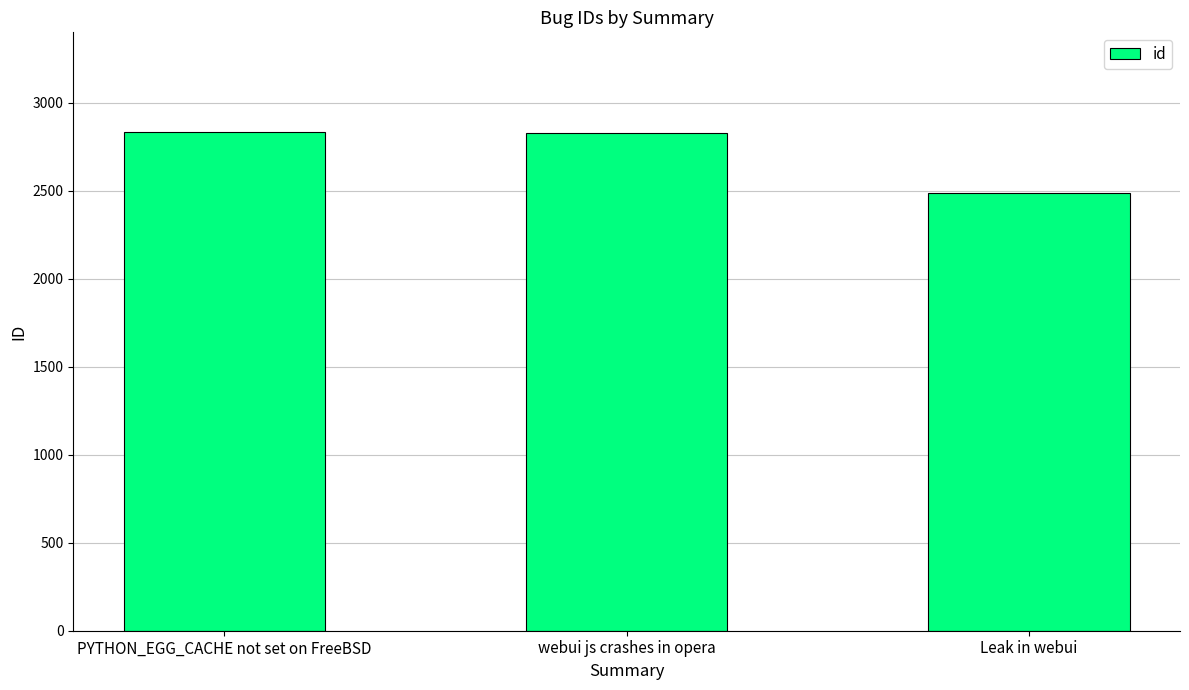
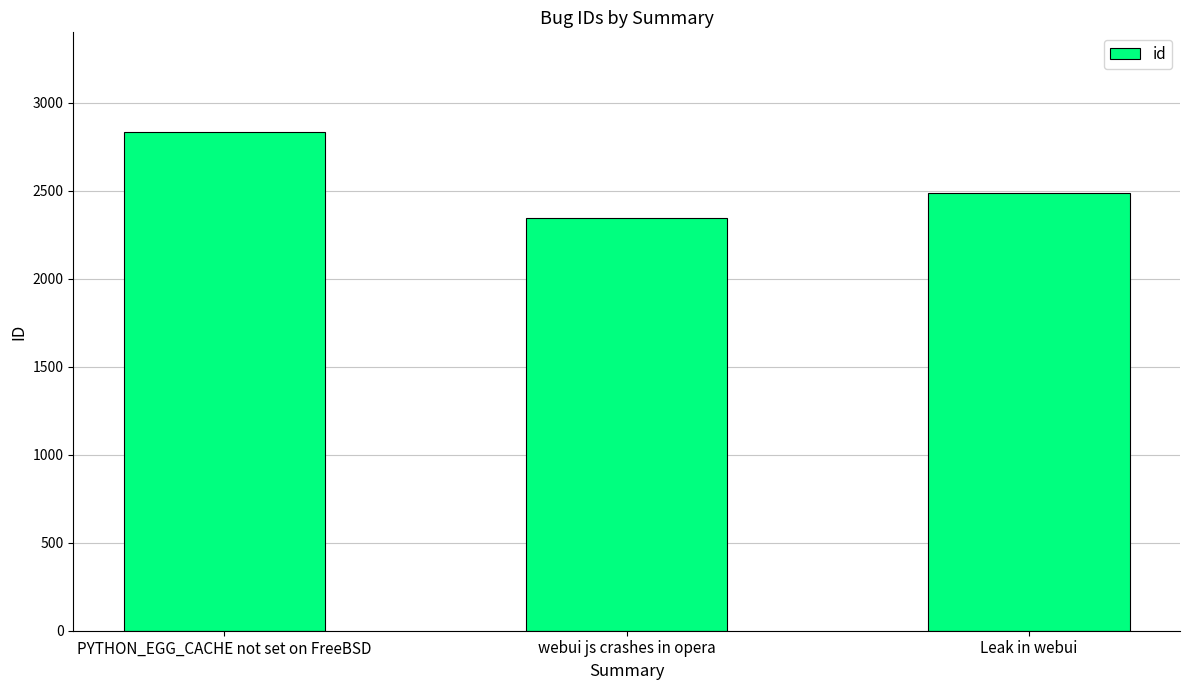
  {
    "PYTHON_EGG_CACHE not set on FreeBSD": 2830,
-   "webui js crashes in opera": 2830,
+   "webui js crashes in opera": 2350,
    "Leak in webui": 2490
  }
